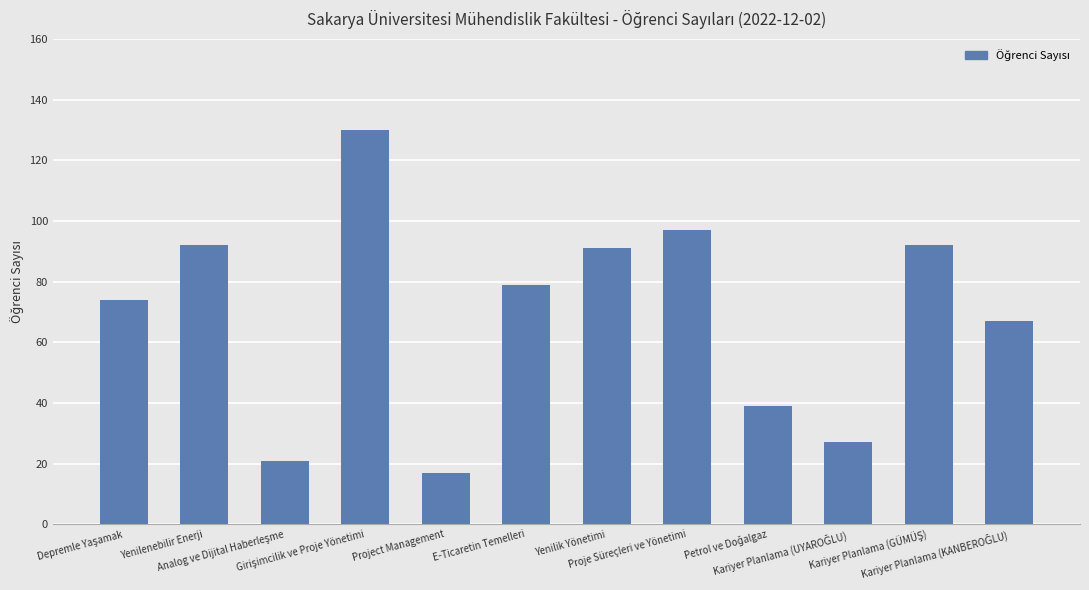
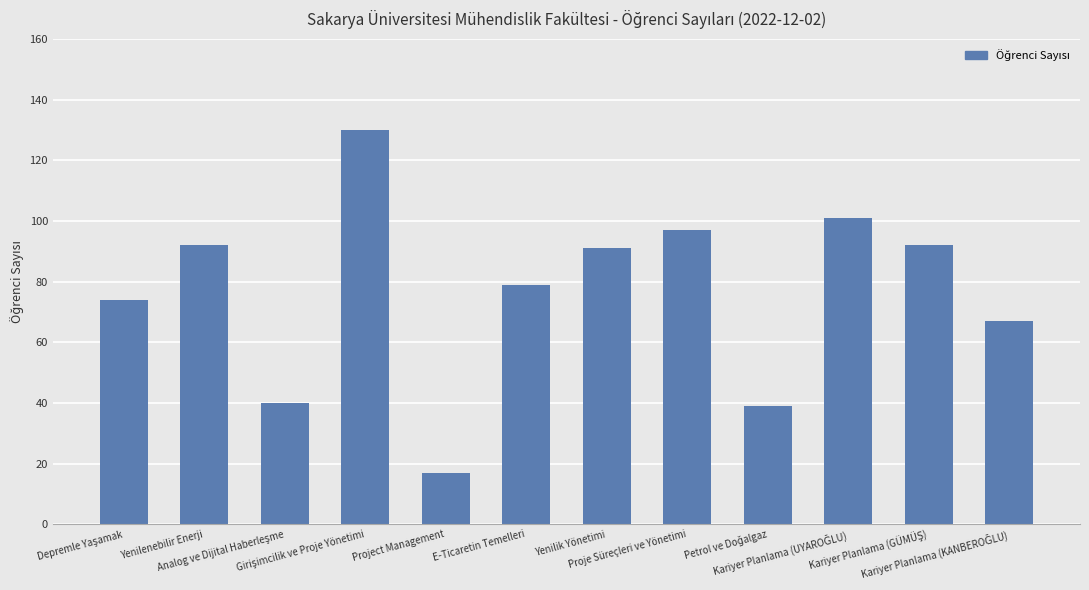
  {
    "Depremle Yaşamak": 74,
    "Yenilenebilir Enerji": 92,
-   "Analog ve Dijital Haberleşme": 21,
+   "Analog ve Dijital Haberleşme": 40,
    "Girişimcilik ve Proje Yönetimi": 130,
    "Project Management": 17,
    "E-Ticaretin Temelleri": 79,
    "Yenilik Yönetimi": 91,
    "Proje Süreçleri ve Yönetimi": 97,
    "Petrol ve Doğalgaz": 39,
-   "Kariyer Planlama (UYAROĞLU)": 27,
+   "Kariyer Planlama (UYAROĞLU)": 101,
    "Kariyer Planlama (GÜMÜŞ)": 92,
    "Kariyer Planlama (KANBEROĞLU)": 67
  }
